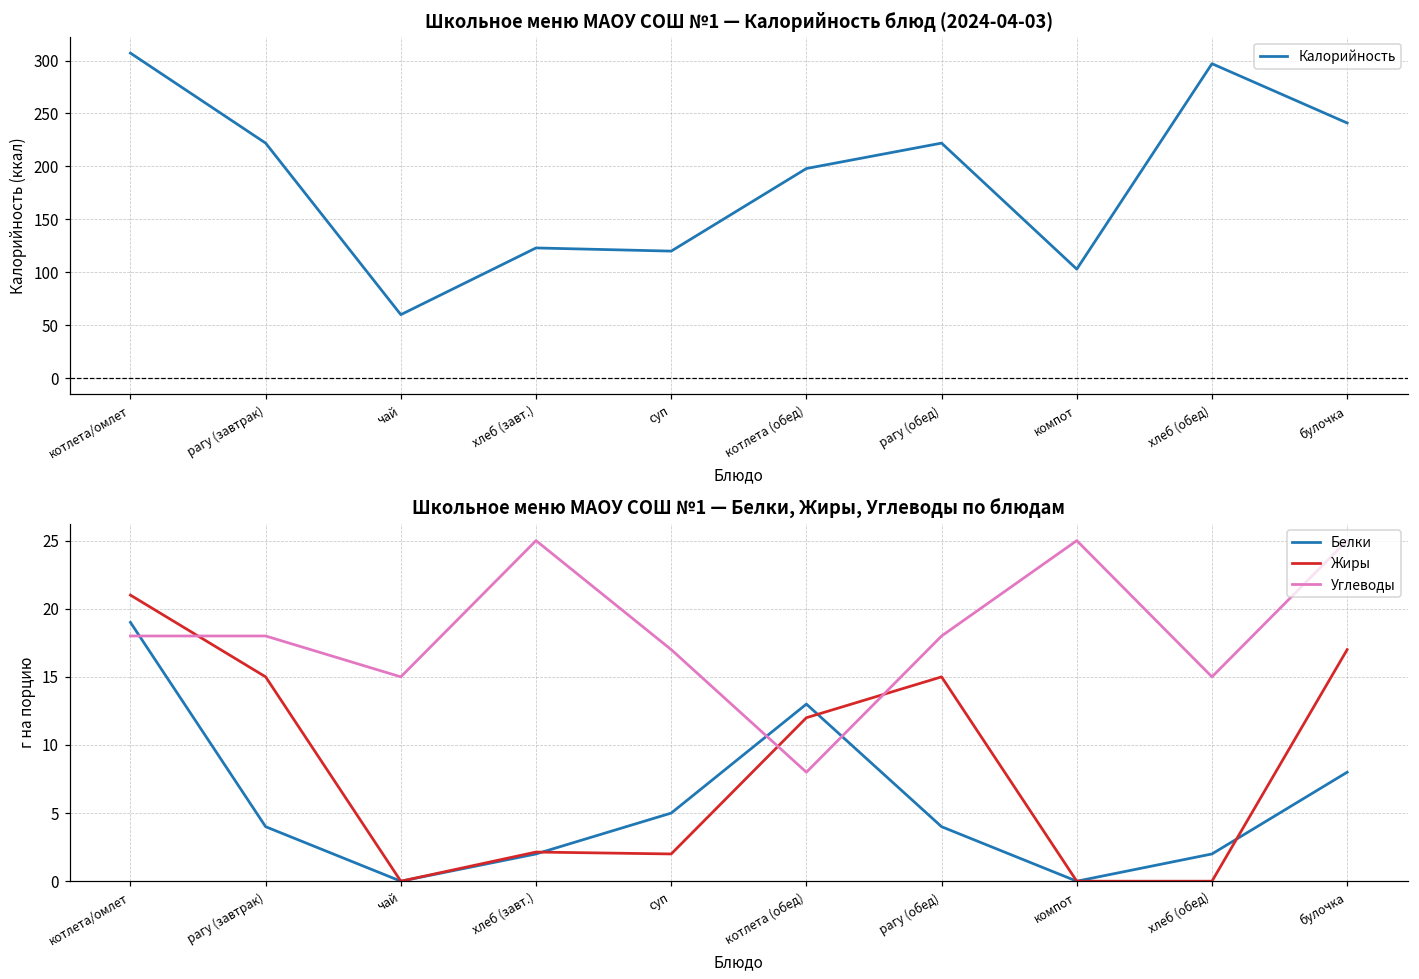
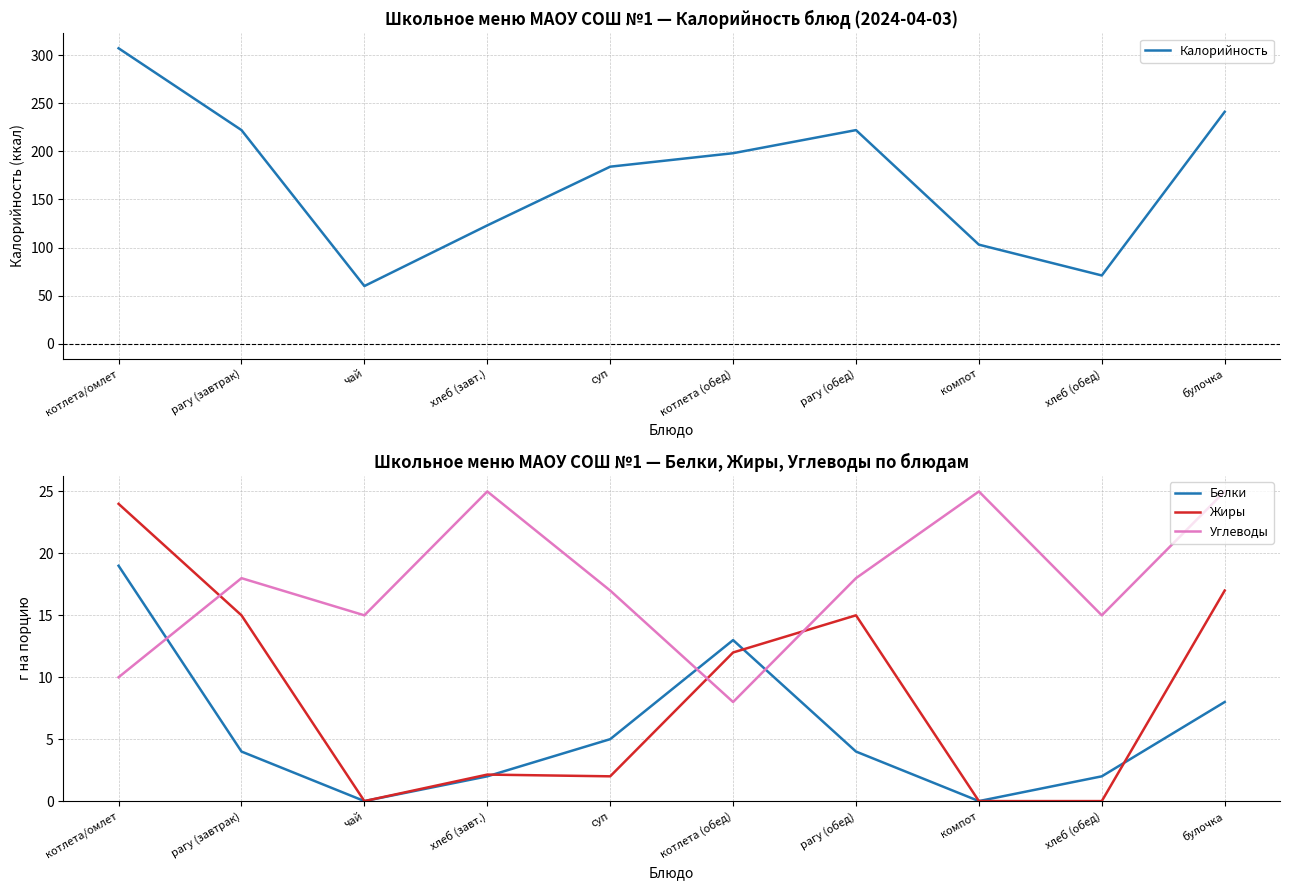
  {
    "Школьное меню МАОУ СОШ №1 — Калорийность блюд (2024-04-03)": {
      "котлета/омлет": 310,
      "рагу (завтрак)": 220,
      "чай": 60,
      "хлеб (завт.)": 120,
-     "суп": 120,
+     "суп": 180,
      "котлета (обед)": 200,
      "рагу (обед)": 220,
      "компот": 100,
-     "хлеб (обед)": 300,
+     "хлеб (обед)": 70,
      "булочка": 240
    },
    "Школьное меню МАОУ СОШ №1 — Белки, Жиры, Углеводы по блюдам": {
      "Белки": {
        "котлета/омлет": 19,
        "рагу (завтрак)": 4,
        "суп": 5,
        "котлета (обед)": 13,
        "рагу (обед)": 4,
        "хлеб (обед)": 2,
        "булочка": 8
      },
      "Жиры": {
-       "котлета/омлет": 21,
+       "котлета/омлет": 24,
        "рагу (завтрак)": 15,
        "суп": 2,
        "котлета (обед)": 12,
        "рагу (обед)": 15,
        "хлеб (обед)": 0,
        "булочка": 17
      },
      "Углеводы": {
-       "котлета/омлет": 18,
+       "котлета/омлет": 10,
        "рагу (завтрак)": 18,
        "чай": 15,
        "хлеб (завт.)": 25,
        "суп": 17,
        "котлета (обед)": 8,
        "рагу (обед)": 18,
        "компот": 25,
        "хлеб (обед)": 15
      }
    }
  }
